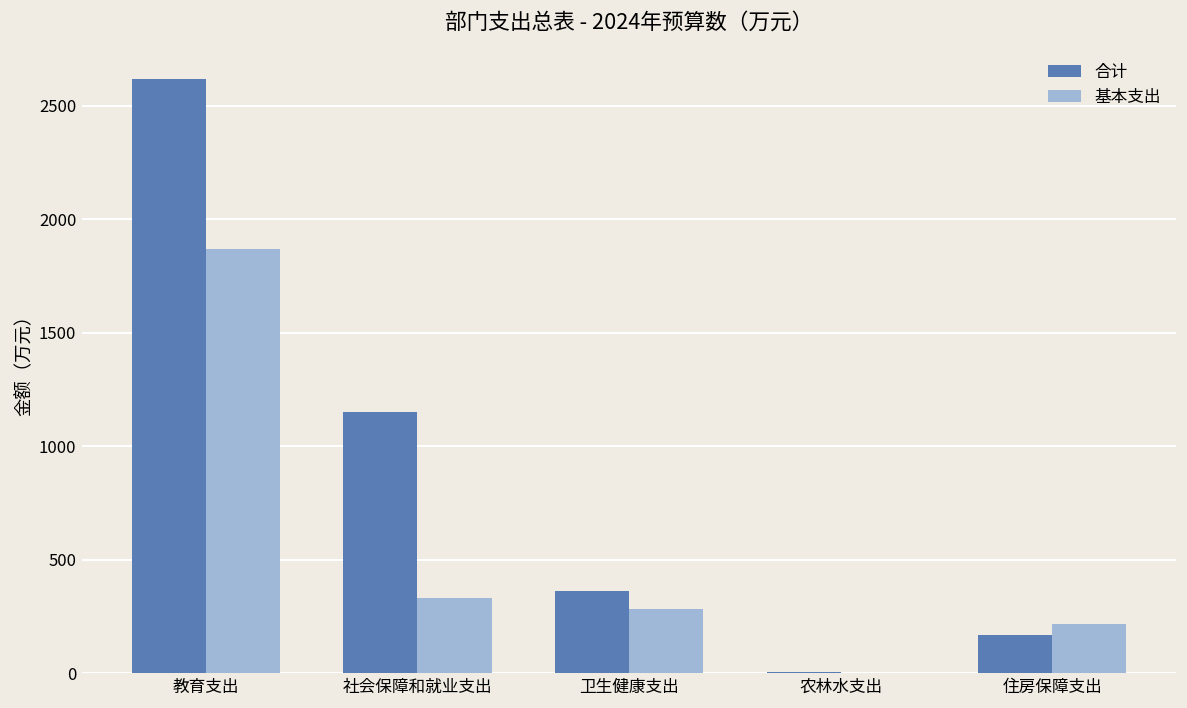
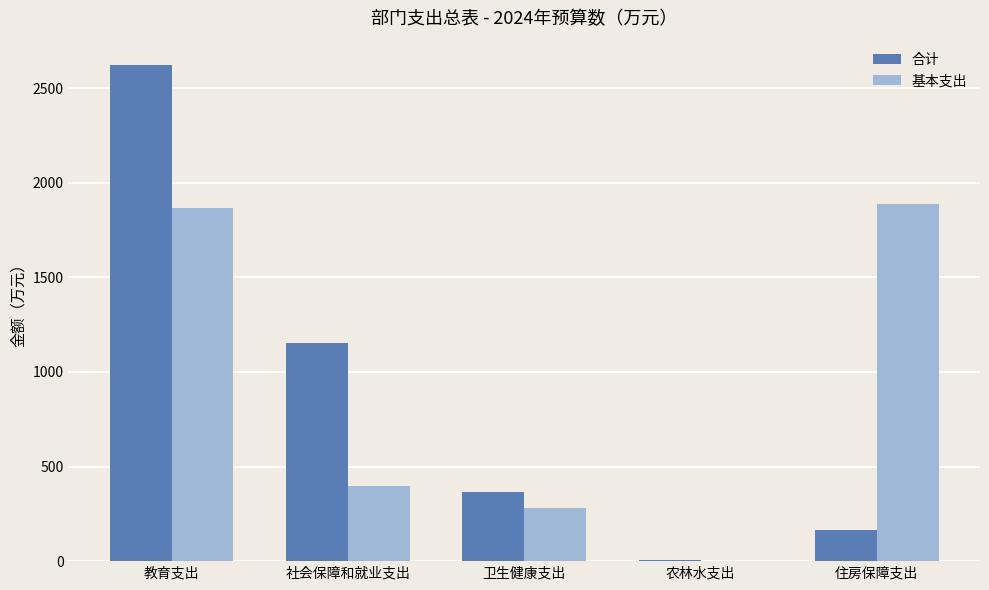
  {
    "合计": {
      "教育支出": 2620,
      "社会保障和就业支出": 1150,
      "卫生健康支出": 360,
      "住房保障支出": 170
    },
    "基本支出": {
      "教育支出": 1870,
-     "社会保障和就业支出": 330,
+     "社会保障和就业支出": 400,
      "卫生健康支出": 280,
      "农林水支出": 0,
-     "住房保障支出": 220
+     "住房保障支出": 1890
    }
  }
